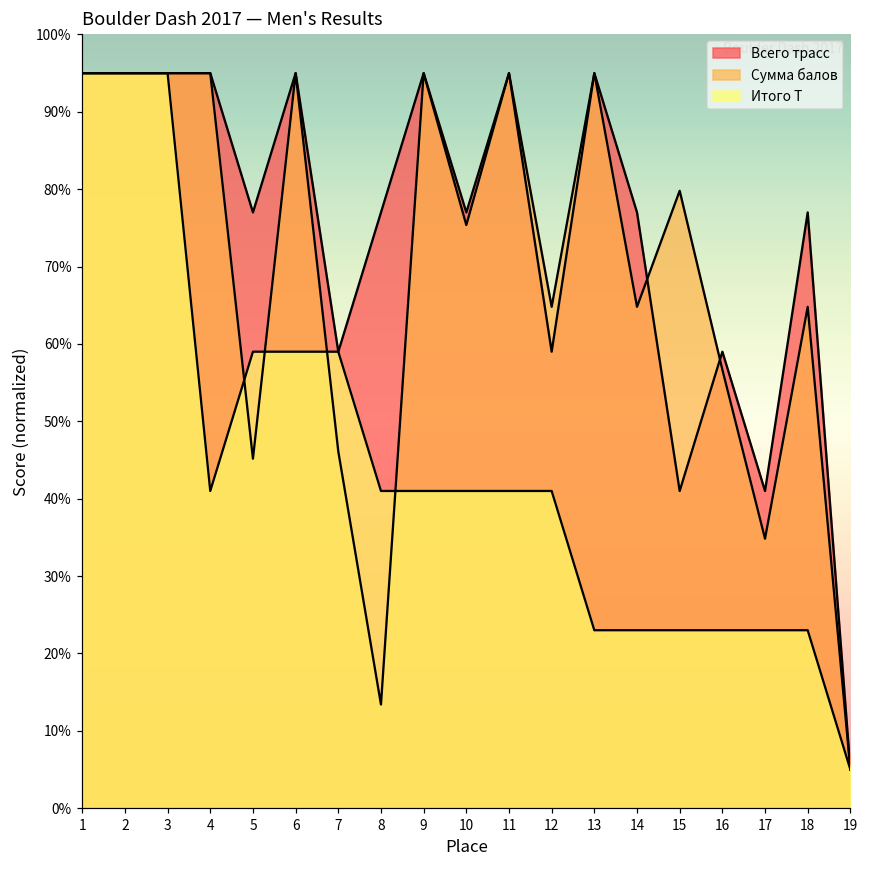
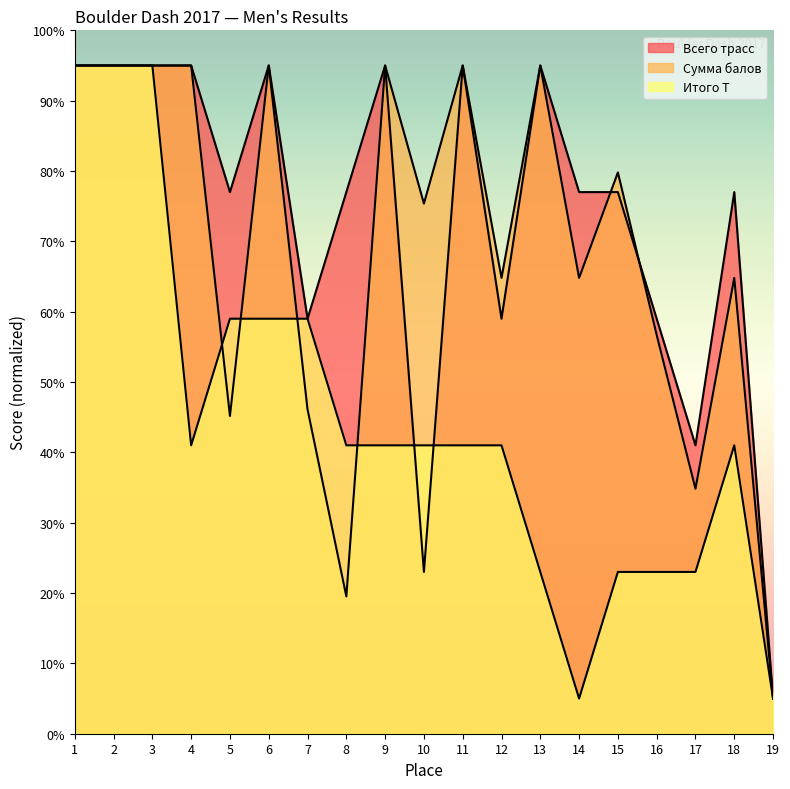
  {
    "Всего трасс": {
      "5": "77%",
      "8": "77%",
-     "10": "77%",
+     "10": "23%",
      "12": "59%",
      "14": "77%",
-     "15": "41%",
+     "15": "77%",
      "16": "59%",
      "17": "41%",
      "18": "77%"
    },
    "Сумма балов": {
      "5": "45%",
      "7": "46%",
-     "8": "13%",
+     "8": "20%",
      "10": "75%",
      "12": "65%",
      "14": "65%",
      "15": "80%",
      "16": "57%",
      "17": "35%",
      "18": "65%"
    },
    "Итого Т": {
      "4": "41%",
      "5": "59%",
      "6": "59%",
      "8": "41%",
      "9": "41%",
      "10": "41%",
      "11": "41%",
      "12": "41%",
      "13": "23%",
-     "14": "23%",
+     "14": "5%",
      "15": "23%",
      "16": "23%",
      "17": "23%",
-     "18": "23%"
+     "18": "41%"
    }
  }
